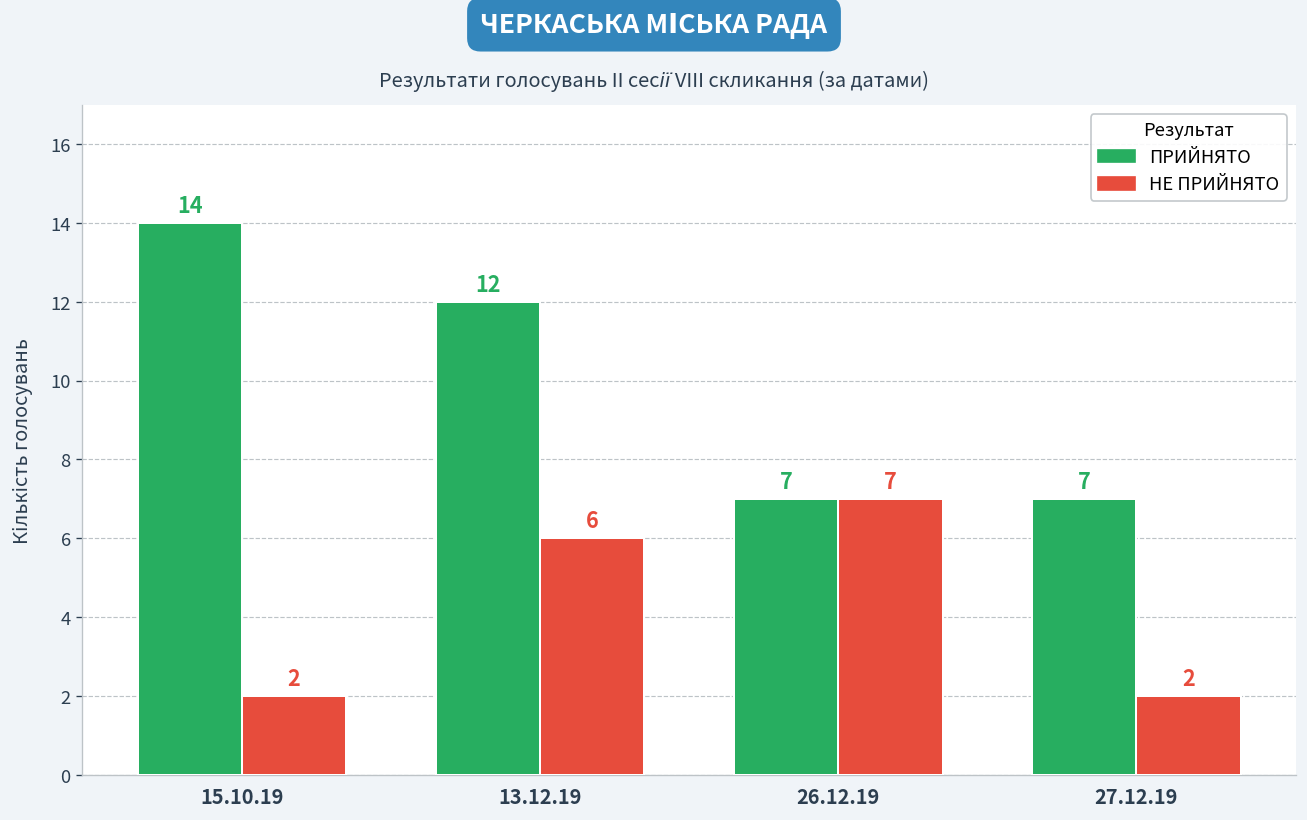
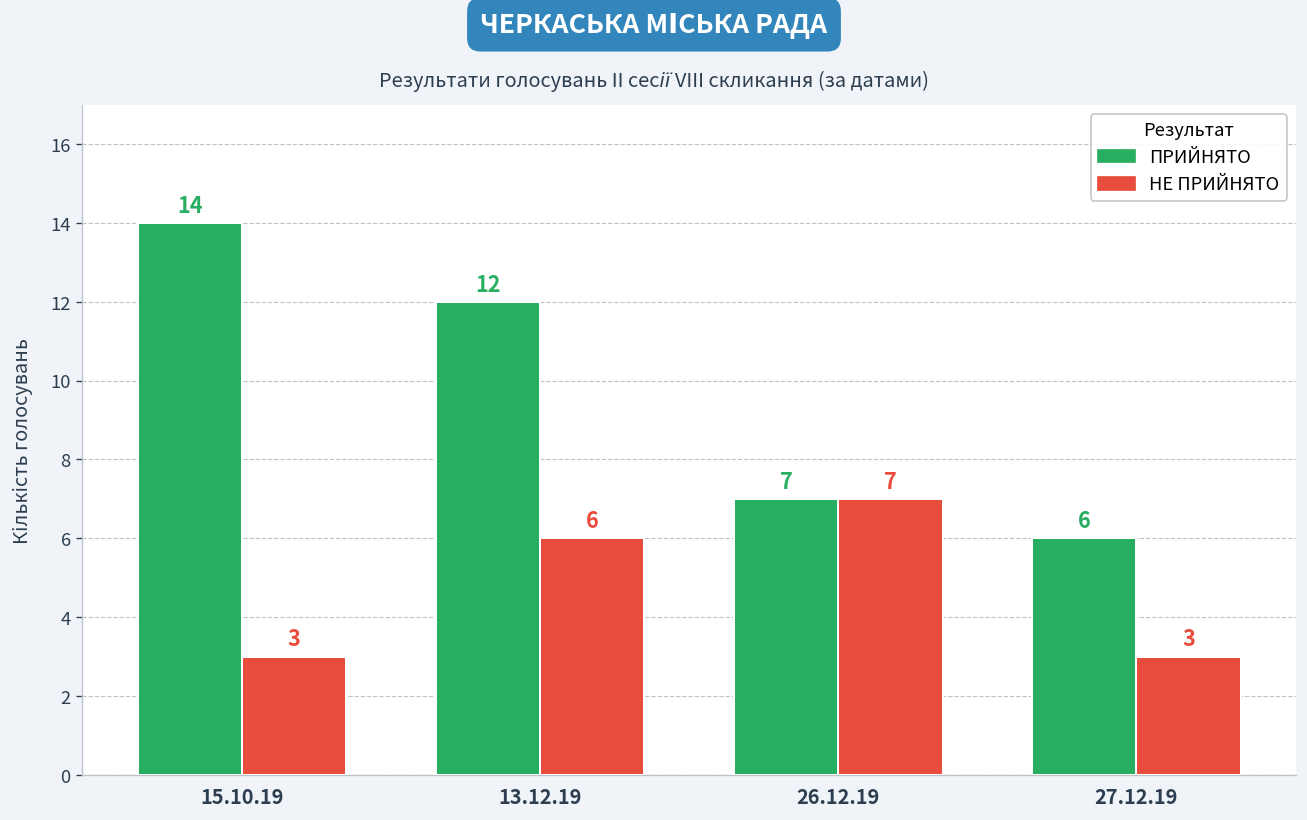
  {
    "ПРИЙНЯТО": {
      "15.10.19": 14,
      "13.12.19": 12,
      "26.12.19": 7,
-     "27.12.19": 7
+     "27.12.19": 6
    },
    "НЕ ПРИЙНЯТО": {
-     "15.10.19": 2,
+     "15.10.19": 3,
      "13.12.19": 6,
      "26.12.19": 7,
-     "27.12.19": 2
+     "27.12.19": 3
    }
  }
